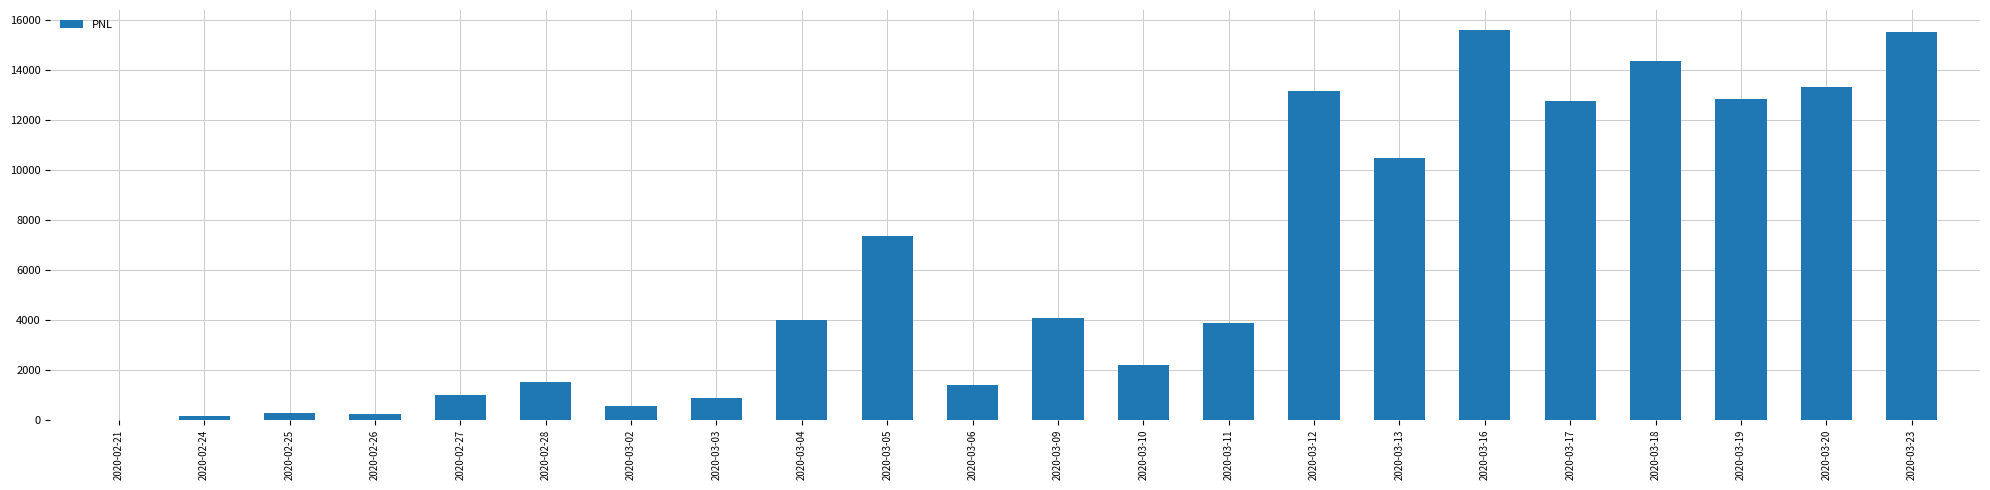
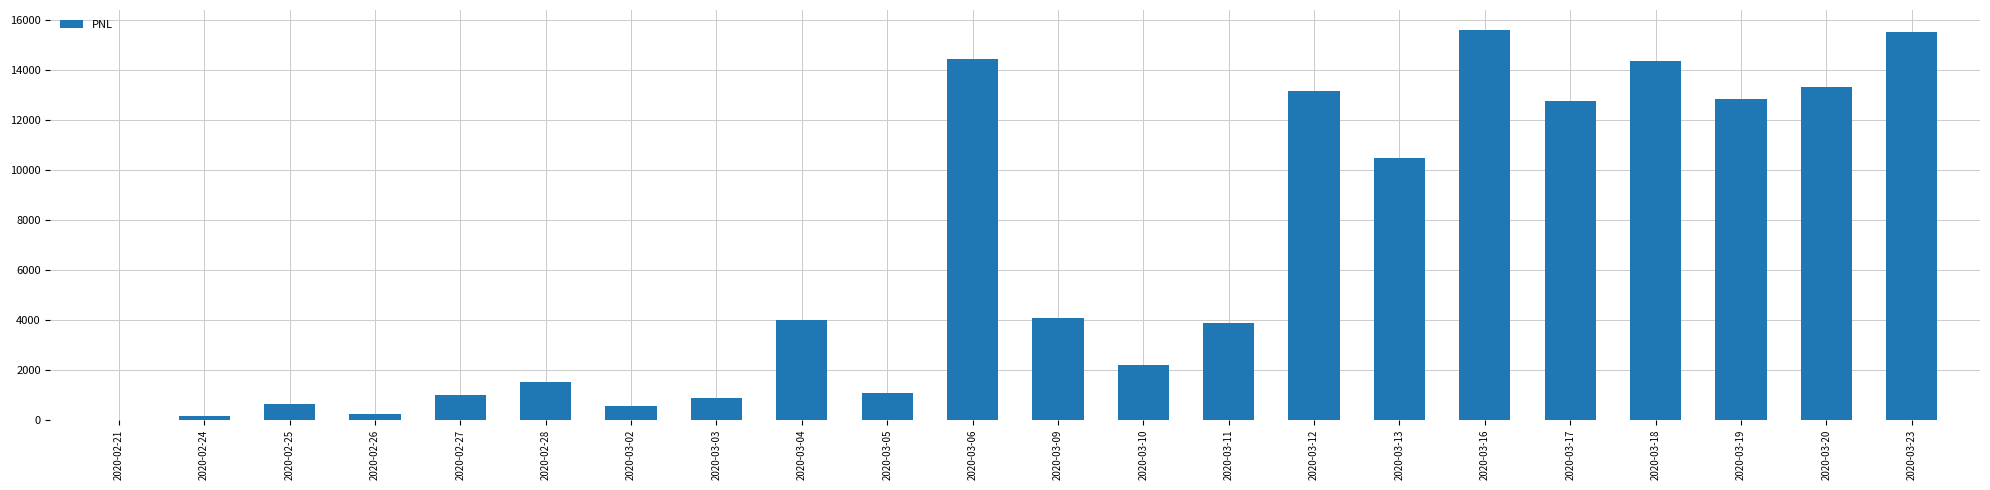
  {
    "2020-02-21": 0,
    "2020-02-24": 200,
-   "2020-02-25": 300,
+   "2020-02-25": 600,
    "2020-02-26": 200,
    "2020-02-27": 1000,
    "2020-02-28": 1500,
    "2020-03-02": 500,
    "2020-03-03": 900,
    "2020-03-04": 4000,
-   "2020-03-05": 7400,
-   "2020-03-06": 1400,
+   "2020-03-05": 1100,
+   "2020-03-06": 14400,
    "2020-03-09": 4100,
    "2020-03-10": 2200,
    "2020-03-11": 3900,
    "2020-03-12": 13200,
    "2020-03-13": 10500,
    "2020-03-16": 15600,
    "2020-03-17": 12800,
    "2020-03-18": 14400,
    "2020-03-19": 12800,
    "2020-03-20": 13300,
    "2020-03-23": 15500
  }
